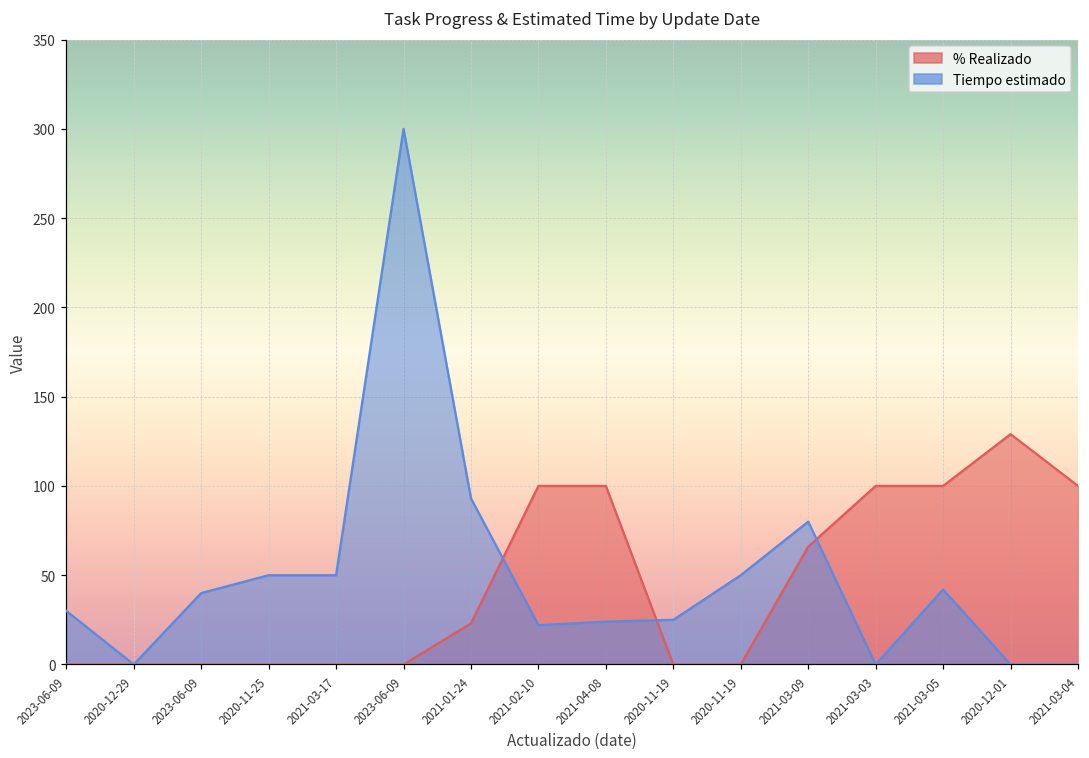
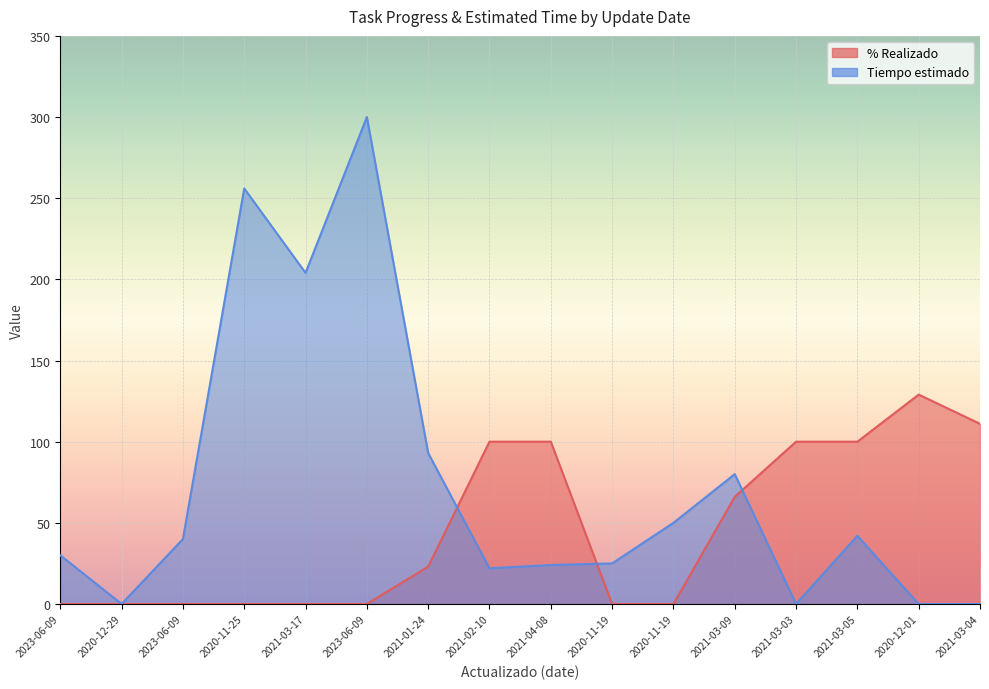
  {
    "% Realizado": {
      "2020-11-25": 0,
      "2021-03-17": 0,
      "2021-01-24": 23,
      "2021-02-10": 100,
      "2021-04-08": 100,
      "2021-03-09": 66,
      "2021-03-03": 100,
      "2021-03-05": 100,
      "2020-12-01": 129,
-     "2021-03-04": 100
+     "2021-03-04": 111
    },
    "Tiempo estimado": {
-     "2020-11-25": 50,
-     "2021-03-17": 50,
+     "2020-11-25": 256,
+     "2021-03-17": 204,
      "2021-01-24": 93,
      "2021-02-10": 22,
      "2021-04-08": 24,
      "2021-03-09": 80,
      "2021-03-03": 0,
      "2021-03-05": 42,
      "2020-12-01": 0,
      "2021-03-04": 0
    }
  }
